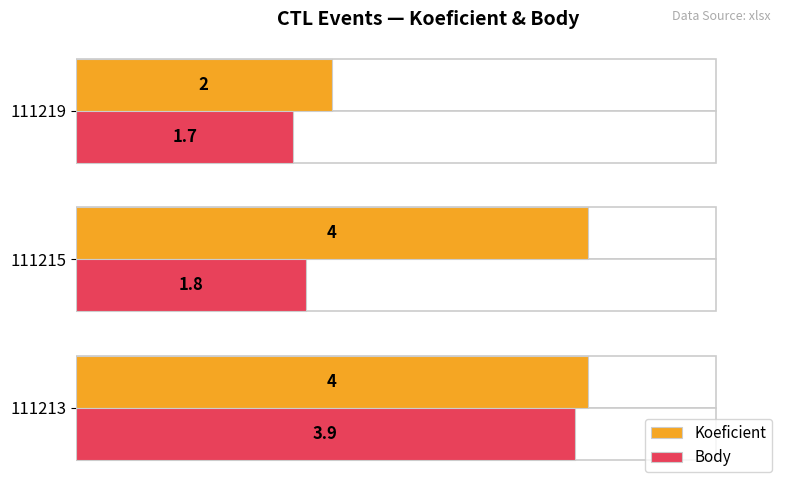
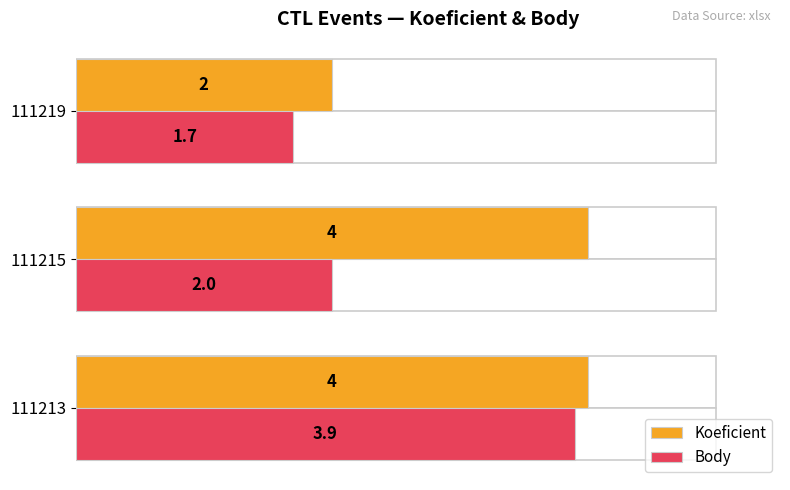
  {
    "Body": {
-     "111215": 1.8
+     "111215": 2.0
    }
  }
